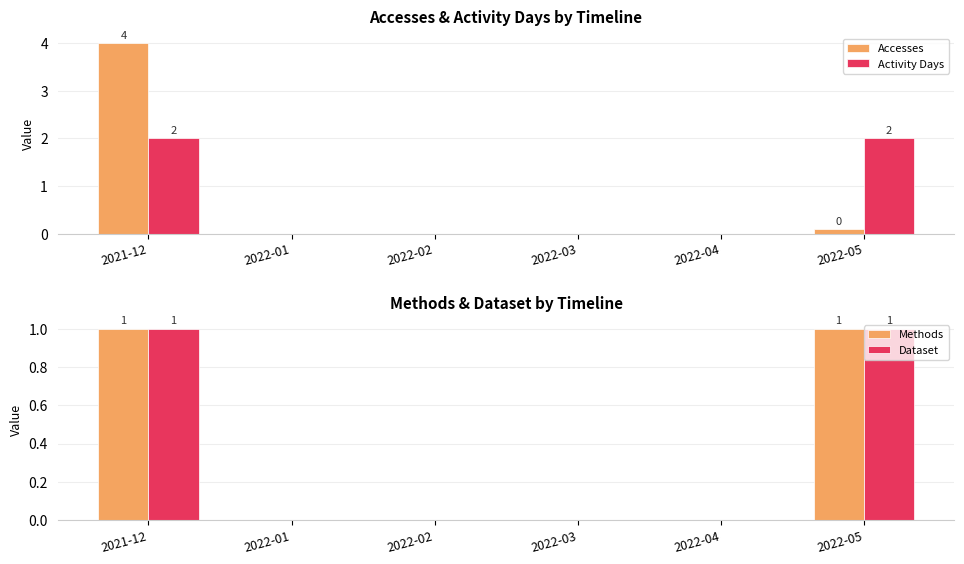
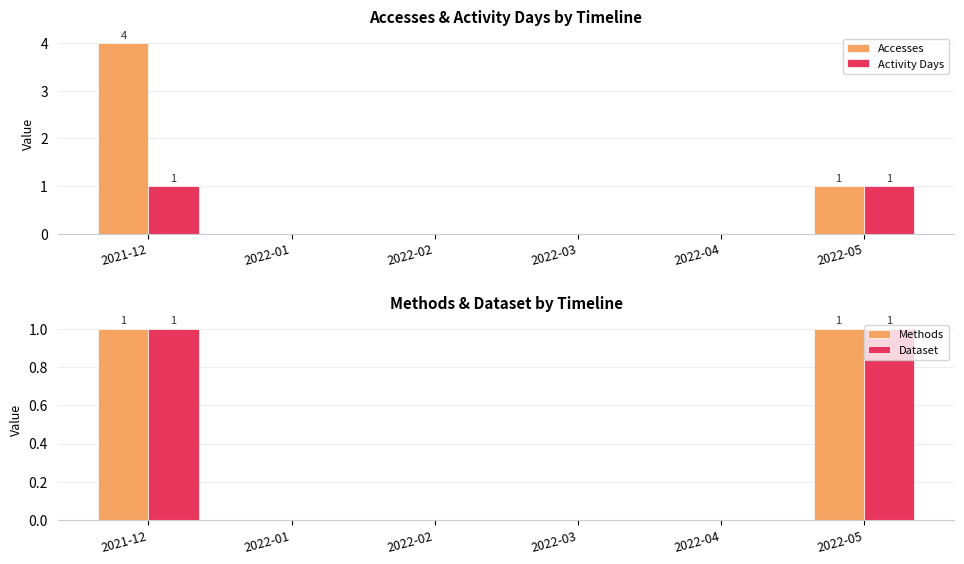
  {
    "Accesses & Activity Days by Timeline": {
      "Accesses": {
        "2021-12": 4,
-       "2022-05": 0
+       "2022-05": 1
      },
      "Activity Days": {
-       "2021-12": 2,
-       "2022-05": 2
+       "2021-12": 1,
+       "2022-05": 1
      }
    },
    "Methods & Dataset by Timeline": {
      "Methods": {
        "2021-12": 1,
        "2022-05": 1
      },
      "Dataset": {
        "2021-12": 1
      }
    }
  }
